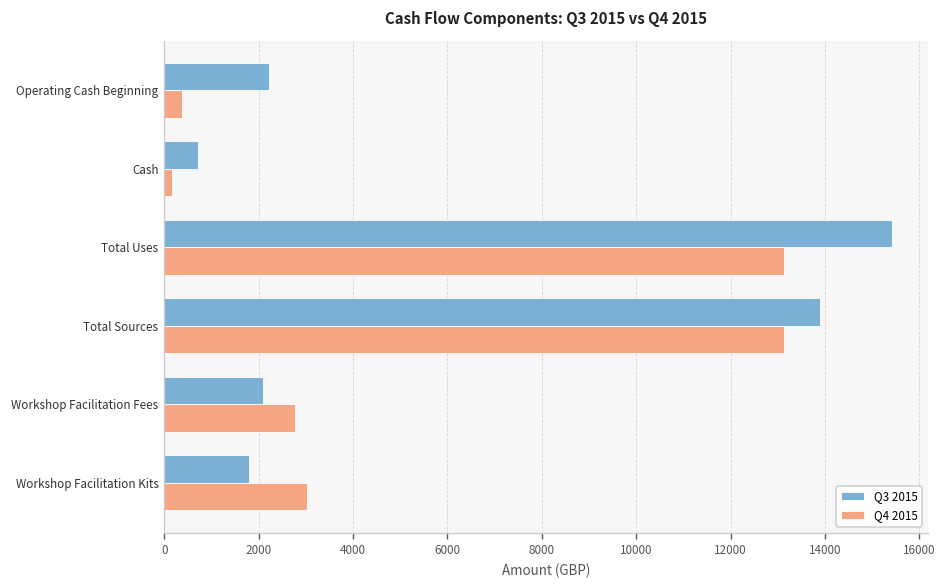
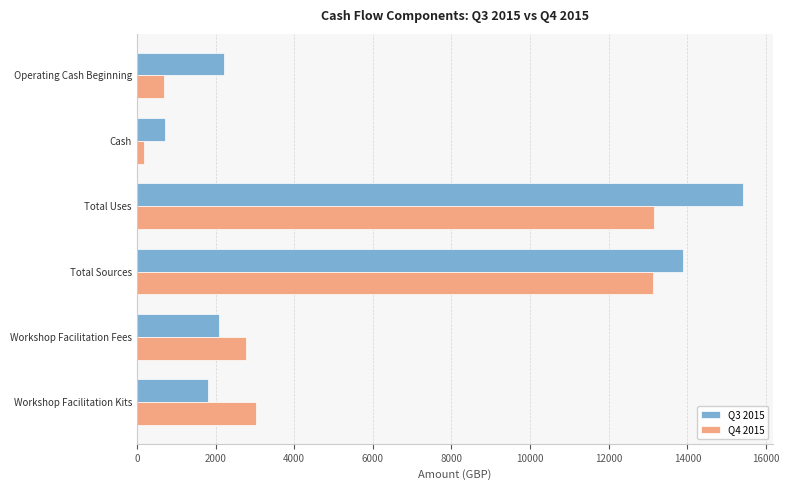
  {
    "Q3 2015": {
      "Operating Cash Beginning": 2200,
      "Cash": 700,
      "Total Uses": 15400,
      "Total Sources": 13900,
      "Workshop Facilitation Fees": 2100,
      "Workshop Facilitation Kits": 1800
    },
    "Q4 2015": {
-     "Operating Cash Beginning": 400,
+     "Operating Cash Beginning": 700,
      "Cash": 200,
      "Total Uses": 13100,
      "Total Sources": 13100,
      "Workshop Facilitation Fees": 2800,
      "Workshop Facilitation Kits": 3000
    }
  }
